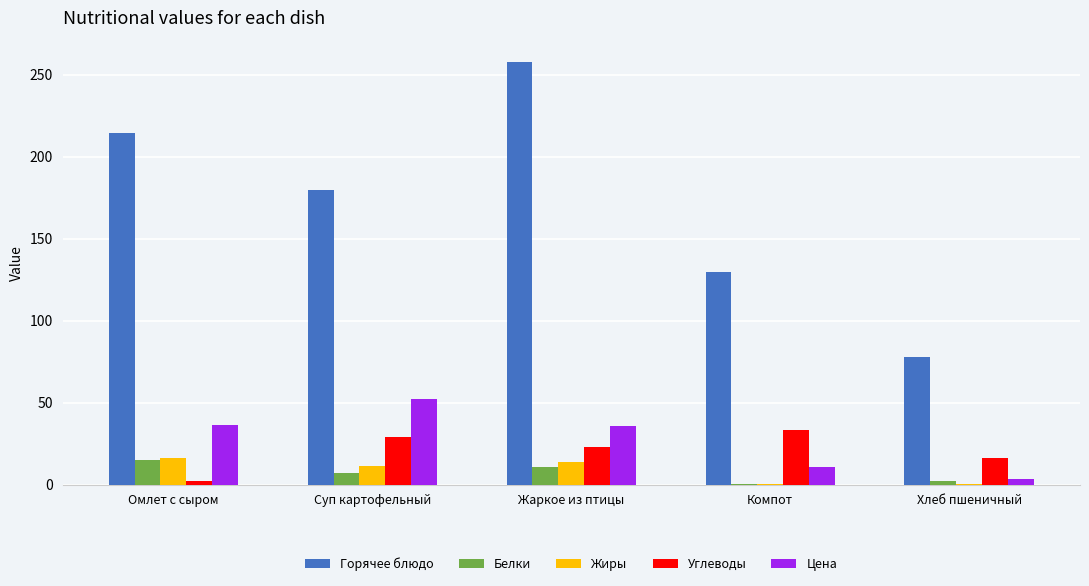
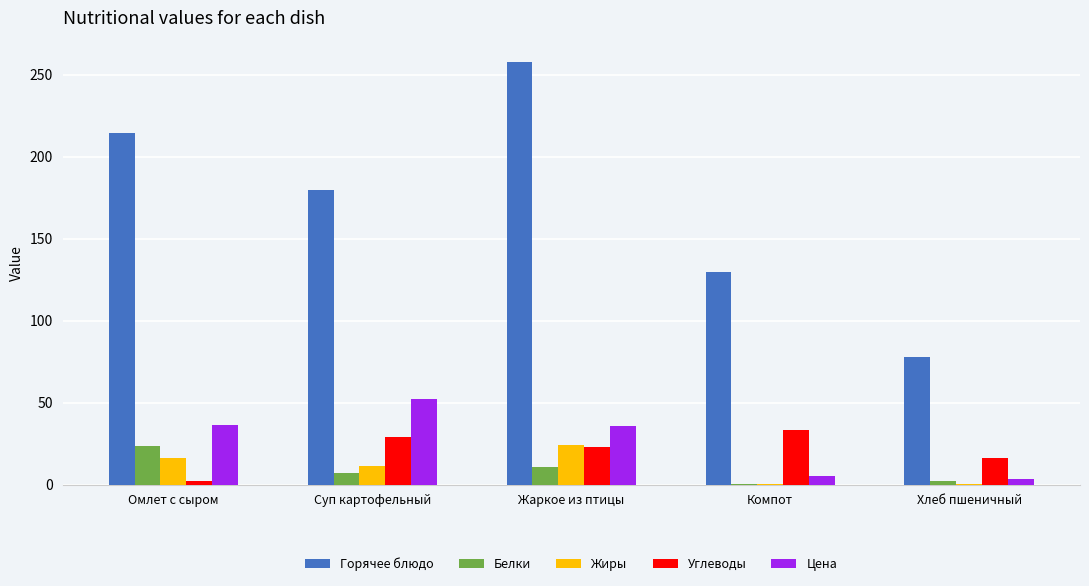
  {
    "Горячее блюдо": {
      "Омлет с сыром": 214,
      "Суп картофельный": 180,
      "Жаркое из птицы": 258,
      "Компот": 130,
      "Хлеб пшеничный": 78
    },
    "Белки": {
-     "Омлет с сыром": 15,
+     "Омлет с сыром": 24,
      "Суп картофельный": 7,
      "Жаркое из птицы": 11,
      "Хлеб пшеничный": 2
    },
    "Жиры": {
      "Омлет с сыром": 16,
      "Суп картофельный": 11,
-     "Жаркое из птицы": 14
+     "Жаркое из птицы": 24
    },
    "Углеводы": {
      "Омлет с сыром": 2,
      "Суп картофельный": 29,
      "Жаркое из птицы": 23,
      "Компот": 33,
      "Хлеб пшеничный": 17
    },
    "Цена": {
      "Омлет с сыром": 36,
      "Суп картофельный": 52,
      "Жаркое из птицы": 36,
-     "Компот": 10,
+     "Компот": 5,
      "Хлеб пшеничный": 4
    }
  }
